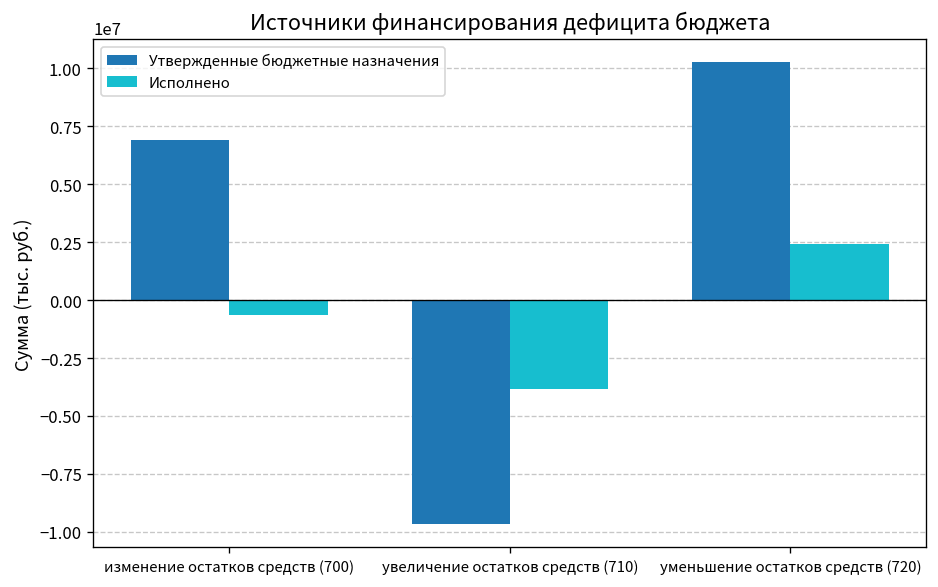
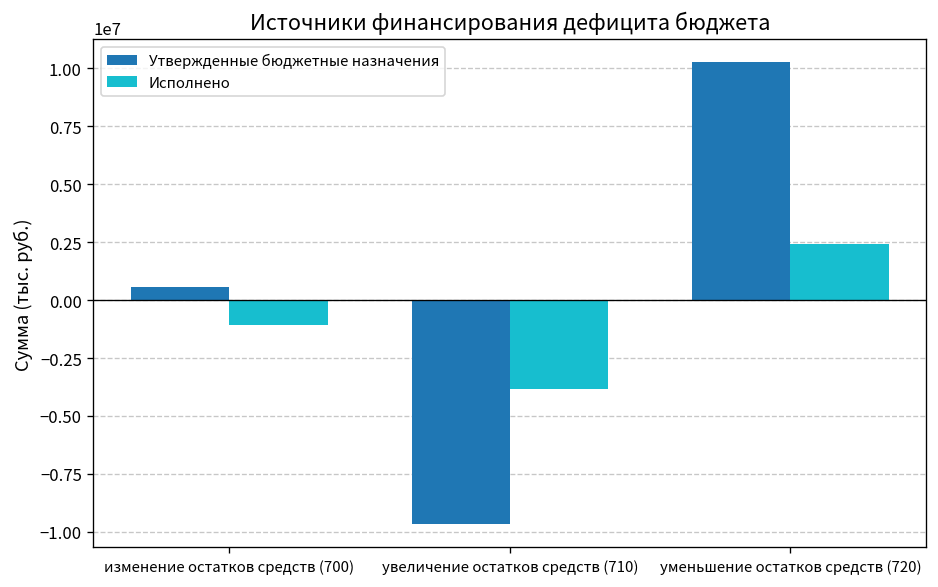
  {
    "Утвержденные бюджетные назначения": {
-     "изменение остатков средств (700)": 6900000,
+     "изменение остатков средств (700)": 600000,
      "увеличение остатков средств (710)": -9700000,
      "уменьшение остатков средств (720)": 10300000
    },
    "Исполнено": {
-     "изменение остатков средств (700)": -600000,
+     "изменение остатков средств (700)": -1100000,
      "увеличение остатков средств (710)": -3900000,
      "уменьшение остатков средств (720)": 2400000
    }
  }
